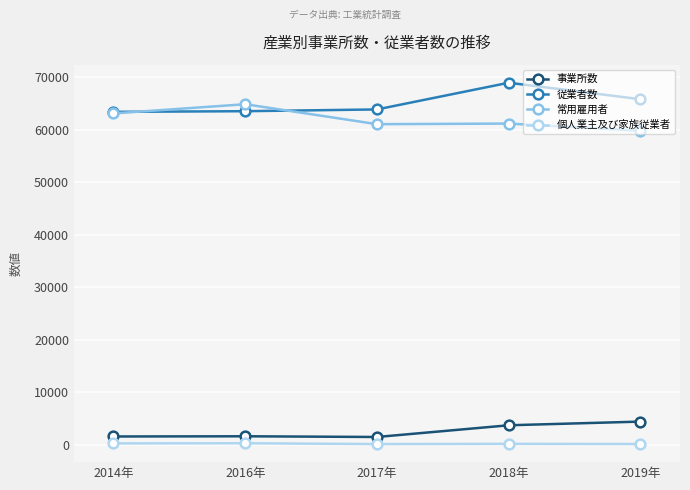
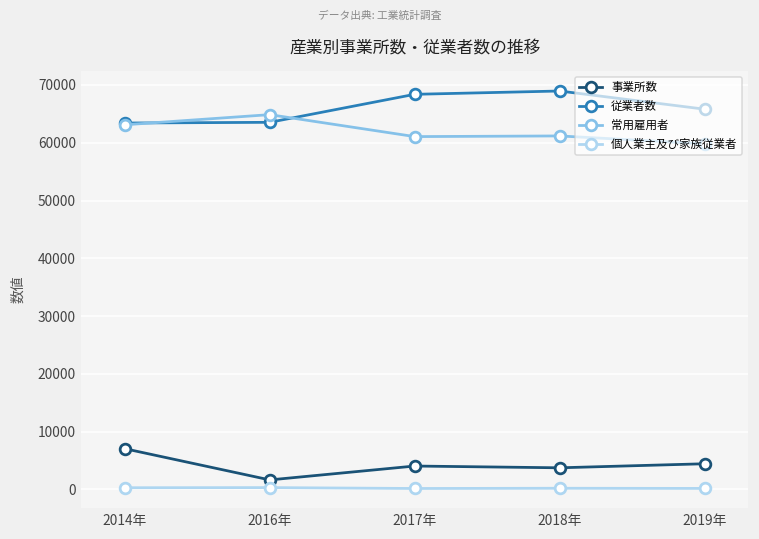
  {
    "事業所数": {
-     "2014年": 2000,
+     "2014年": 7000,
      "2016年": 2000,
-     "2017年": 2000,
+     "2017年": 4000,
      "2018年": 4000,
      "2019年": 4000
    },
    "従業者数": {
      "2016年": 64000,
-     "2017年": 64000,
+     "2017年": 68000,
      "2018年": 69000
    }
  }
